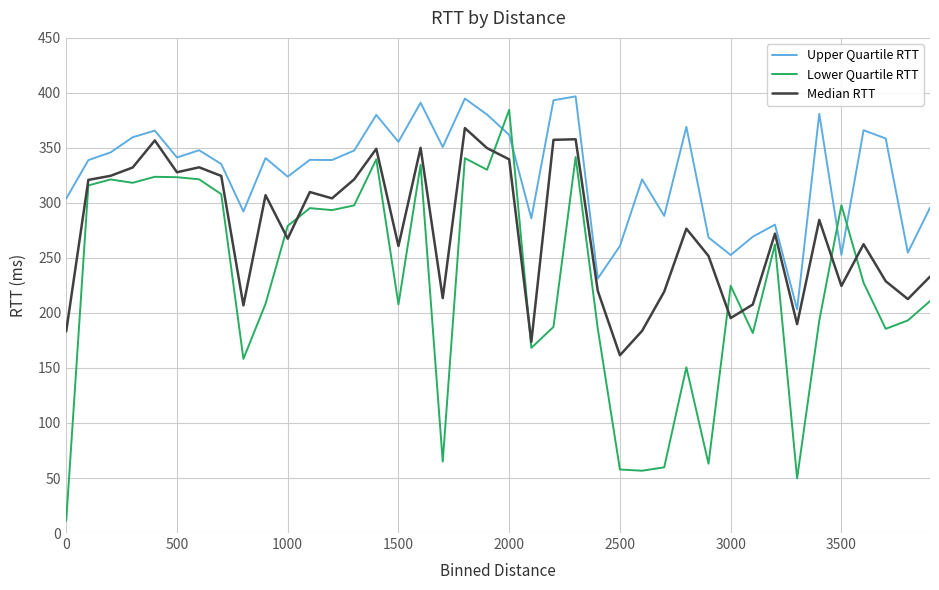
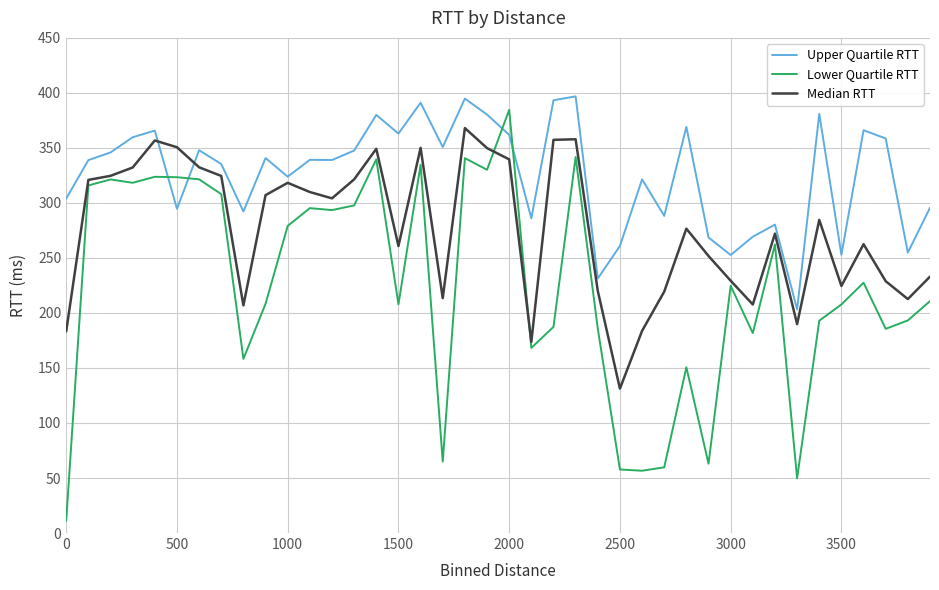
  {
    "Upper Quartile RTT": {
      "0": 304,
-     "500": 341,
+     "500": 295,
      "1000": 324,
-     "1500": 356,
+     "1500": 363,
      "2000": 362,
      "2500": 261,
      "3000": 253,
      "3500": 253
    },
    "Lower Quartile RTT": {
      "0": 11,
      "500": 323,
      "1000": 279,
      "1500": 208,
      "2000": 385,
      "2500": 58,
      "3000": 225,
-     "3500": 298
+     "3500": 208
    },
    "Median RTT": {
      "0": 183,
-     "500": 328,
-     "1000": 268,
+     "500": 351,
+     "1000": 318,
      "1500": 261,
      "2000": 340,
-     "2500": 162,
-     "3000": 195,
+     "2500": 131,
+     "3000": 229,
      "3500": 225
    }
  }
